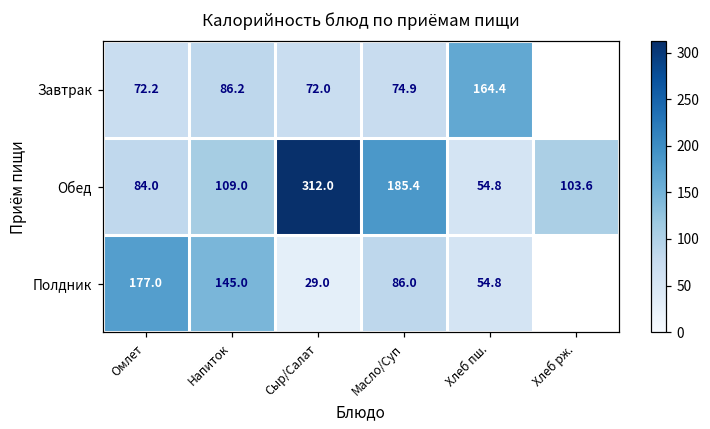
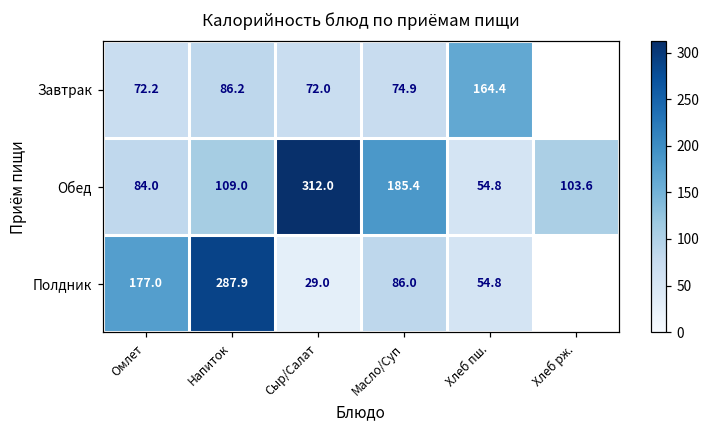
  {
    "Завтрак": {
      "Омлет": 72.2,
      "Напиток": 86.2,
      "Сыр/Салат": 72.0,
      "Масло/Суп": 74.9,
      "Хлеб пш.": 164.4
    },
    "Обед": {
      "Омлет": 84.0,
      "Напиток": 109.0,
      "Сыр/Салат": 312.0,
      "Масло/Суп": 185.4,
      "Хлеб пш.": 54.8,
      "Хлеб рж.": 103.6
    },
    "Полдник": {
      "Омлет": 177.0,
-     "Напиток": 145.0,
+     "Напиток": 287.9,
      "Сыр/Салат": 29.0,
      "Масло/Суп": 86.0,
      "Хлеб пш.": 54.8
    }
  }
